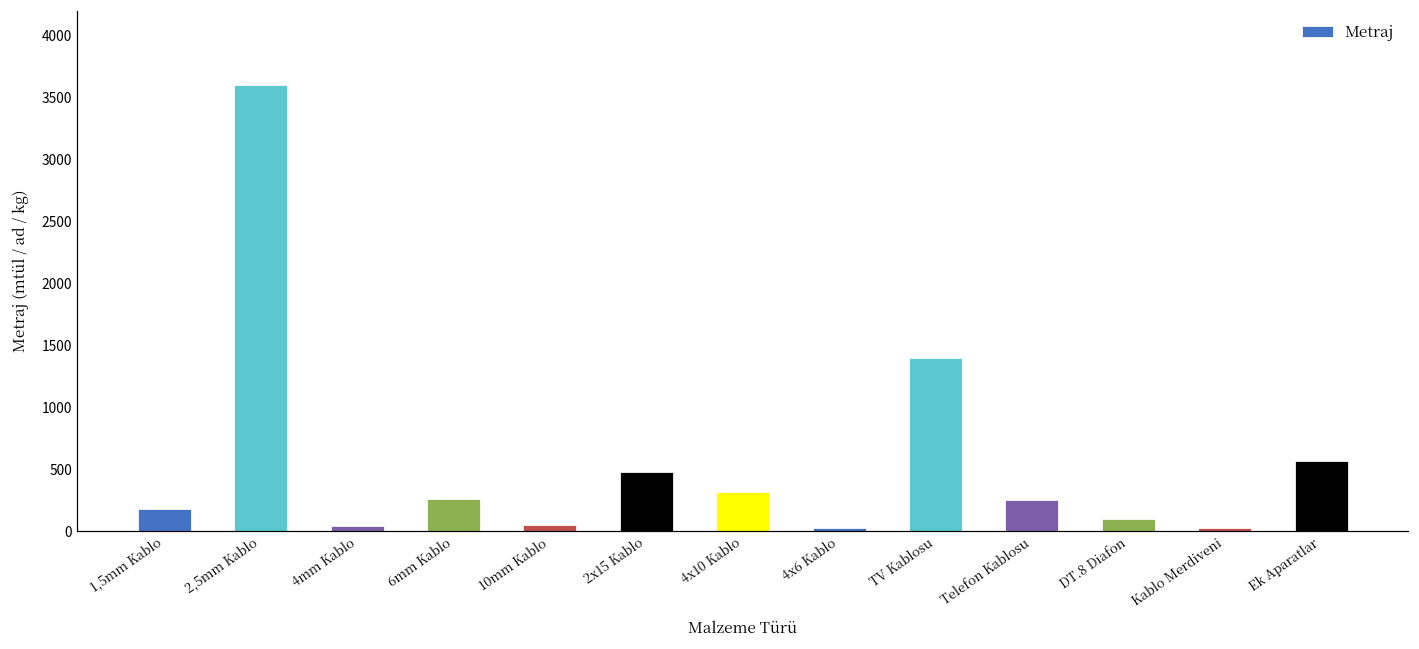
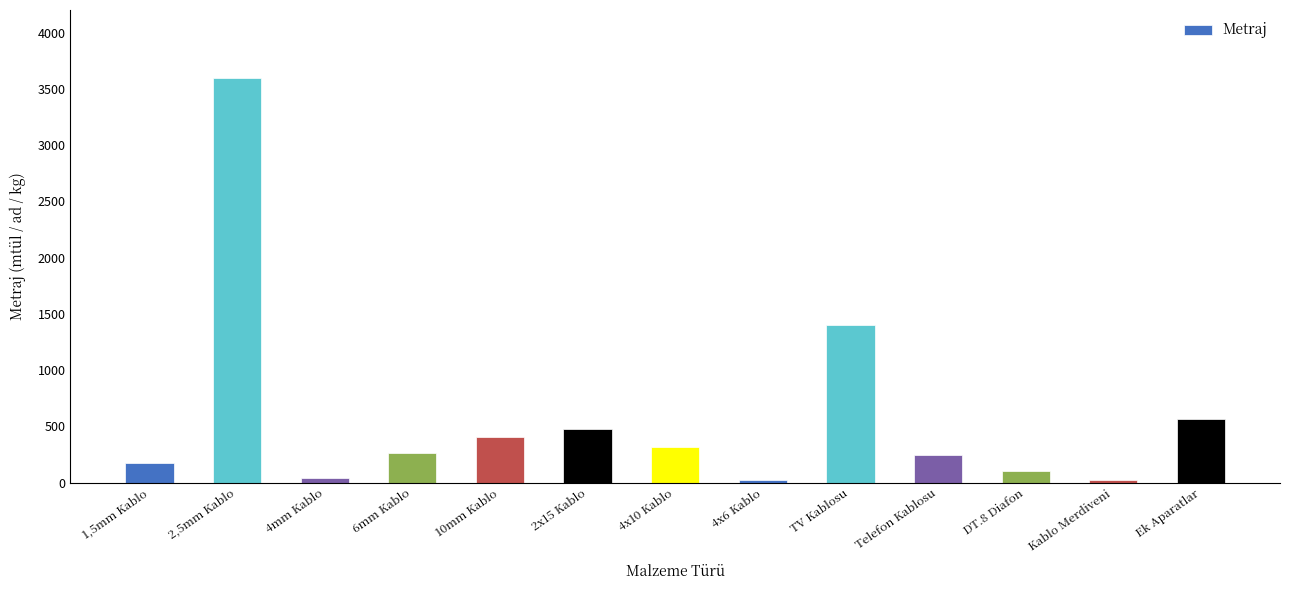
  {
    "1,5mm Kablo": 180,
    "2,5mm Kablo": 3600,
    "4mm Kablo": 40,
    "6mm Kablo": 260,
-   "10mm Kablo": 50,
+   "10mm Kablo": 400,
    "2x15 Kablo": 480,
    "4x10 Kablo": 320,
    "4x6 Kablo": 30,
    "TV Kablosu": 1400,
    "Telefon Kablosu": 250,
    "DT.8 Diafon": 100,
    "Kablo Merdiveni": 30,
    "Ek Aparatlar": 560
  }
